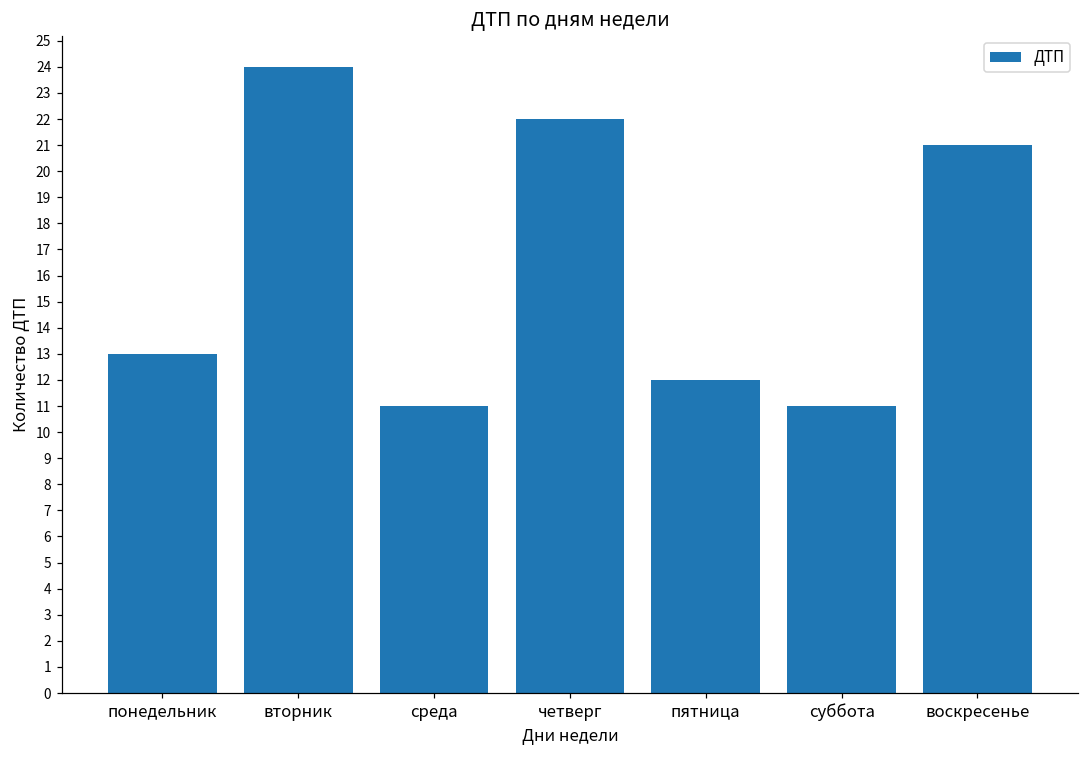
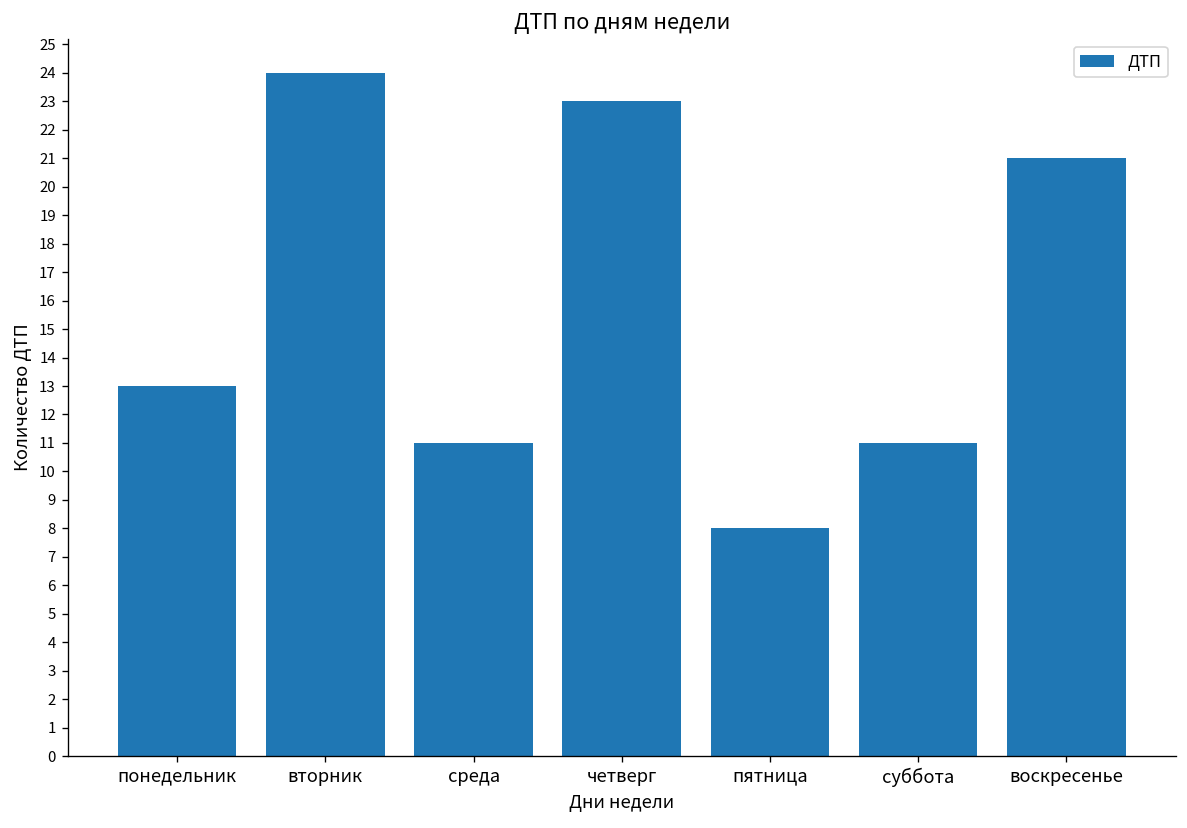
  {
    "понедельник": 13,
    "вторник": 24,
    "среда": 11,
-   "четверг": 22,
-   "пятница": 12,
+   "четверг": 23,
+   "пятница": 8,
    "суббота": 11,
    "воскресенье": 21
  }
